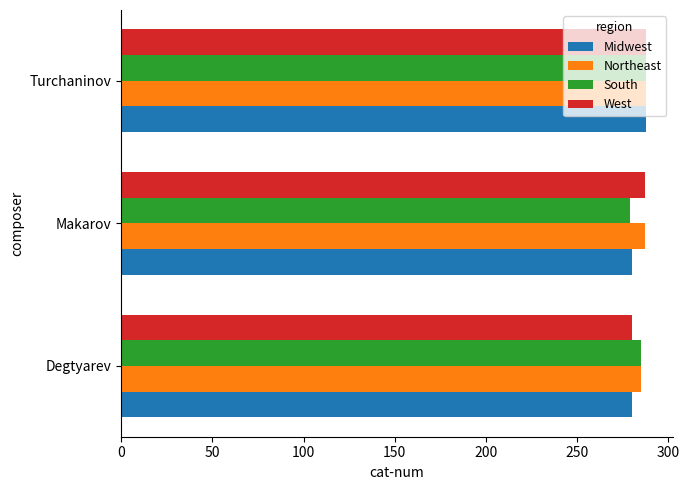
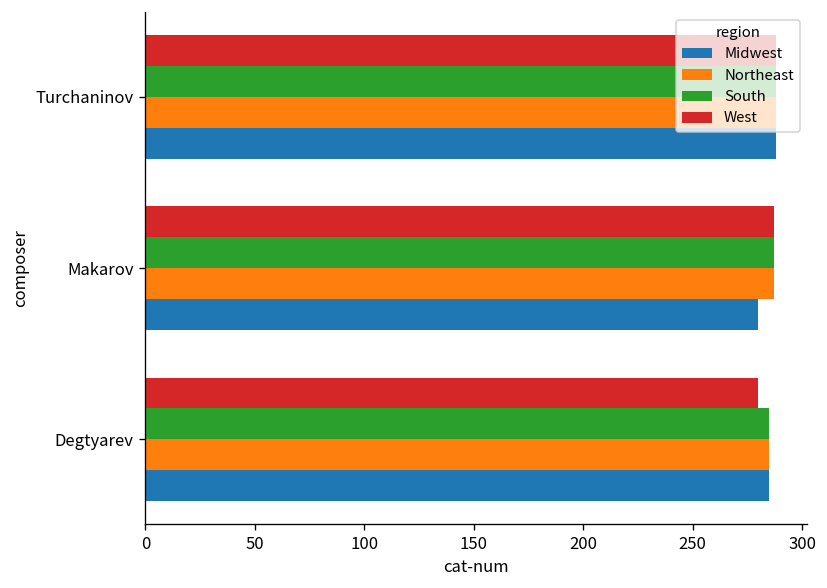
  {
    "Midwest": {
      "Turchaninov": 288,
      "Makarov": 280,
-     "Degtyarev": 280
+     "Degtyarev": 285
    },
    "Northeast": {
      "Makarov": 287,
      "Degtyarev": 285
    },
    "South": {
-     "Makarov": 279,
+     "Makarov": 287,
      "Degtyarev": 285
    },
    "West": {
      "Makarov": 287,
      "Degtyarev": 280
    }
  }
